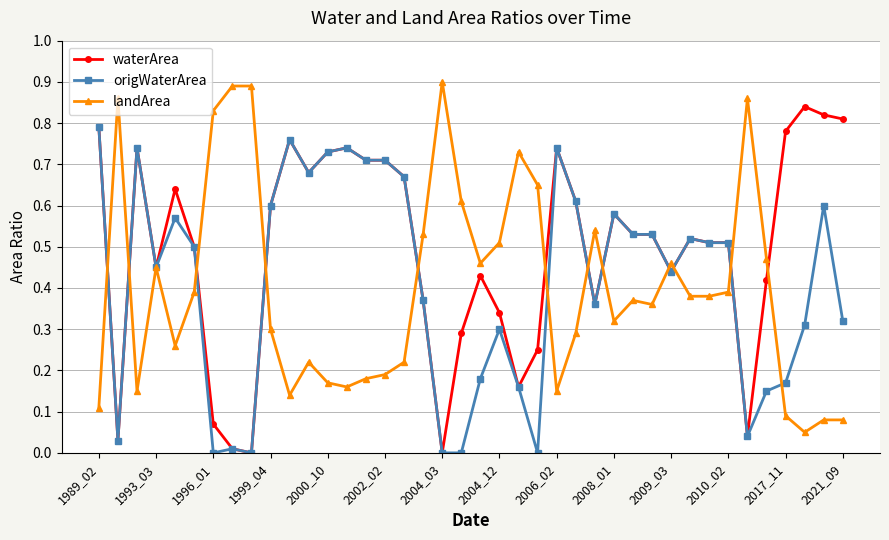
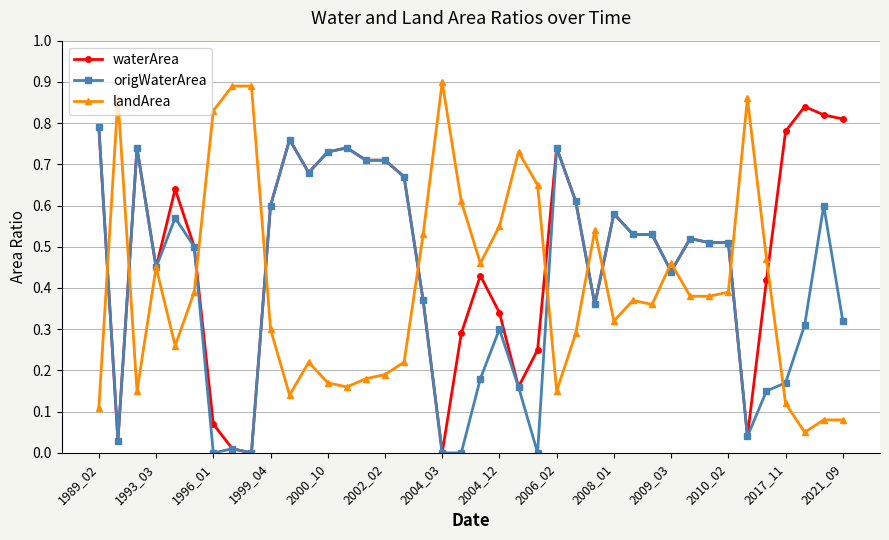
  {
    "waterArea": {
      "2004_12": 0.34,
      "2017_11": 0.78,
      "2021_09": 0.81
    },
    "origWaterArea": {
      "2004_12": 0.30,
      "2017_11": 0.17,
      "2021_09": 0.32
    },
    "landArea": {
-     "2004_12": 0.51,
-     "2017_11": 0.09,
+     "2004_12": 0.55,
+     "2017_11": 0.12,
      "2021_09": 0.08
    }
  }
